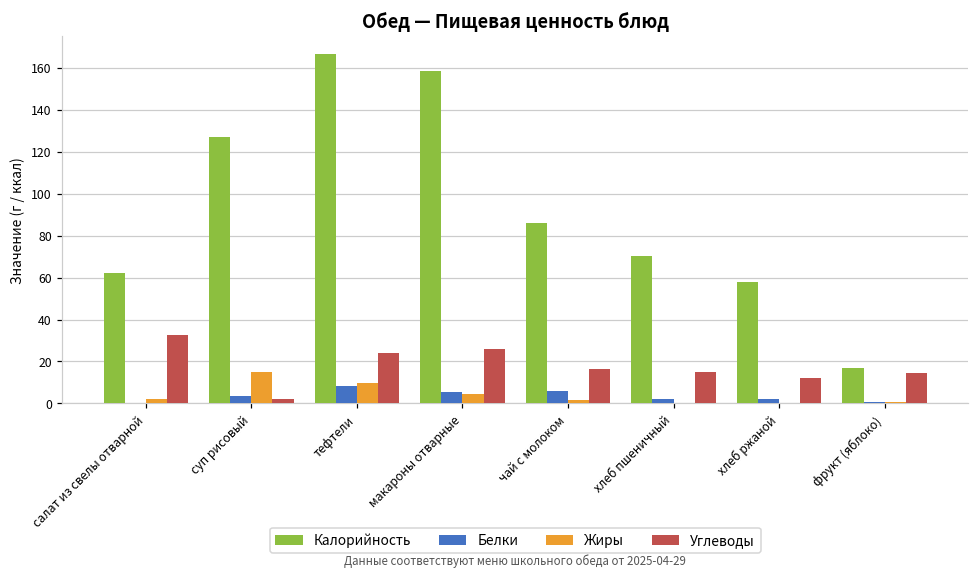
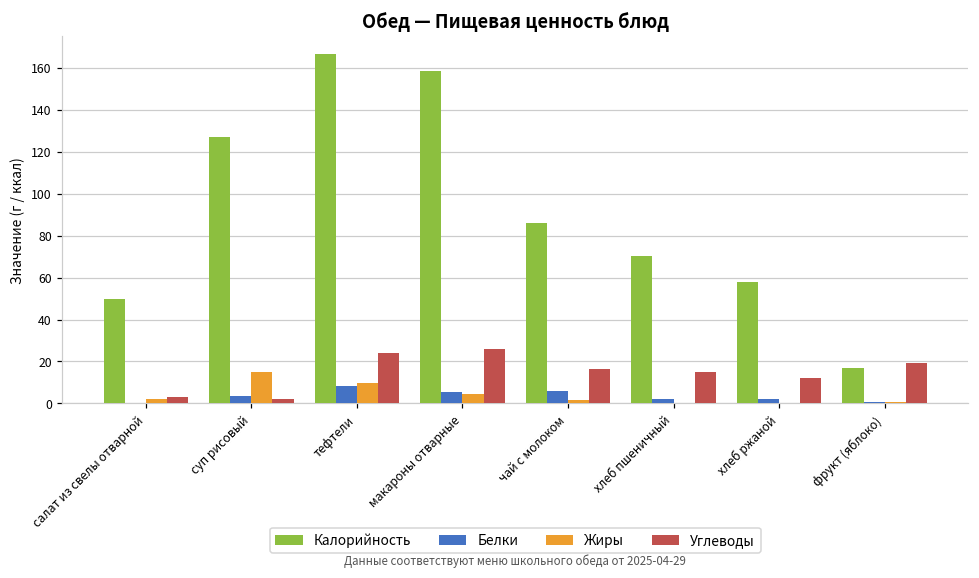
  {
    "Калорийность": {
-     "салат из свелы отварной": 62,
+     "салат из свелы отварной": 50,
      "суп рисовый": 127,
      "тефтели": 167,
      "макароны отварные": 159,
      "чай с молоком": 86,
      "хлеб пшеничный": 70,
      "хлеб ржаной": 58,
      "фрукт (яблоко)": 17
    },
    "Белки": {
      "суп рисовый": 3,
      "тефтели": 9,
      "макароны отварные": 6,
      "чай с молоком": 6,
      "хлеб пшеничный": 2,
      "хлеб ржаной": 2
    },
    "Жиры": {
      "салат из свелы отварной": 2,
      "суп рисовый": 15,
      "тефтели": 10,
      "макароны отварные": 5,
      "чай с молоком": 2
    },
    "Углеводы": {
-     "салат из свелы отварной": 32,
+     "салат из свелы отварной": 3,
      "суп рисовый": 2,
      "тефтели": 24,
      "макароны отварные": 26,
      "чай с молоком": 16,
      "хлеб пшеничный": 15,
      "хлеб ржаной": 12,
-     "фрукт (яблоко)": 15
+     "фрукт (яблоко)": 19
    }
  }
